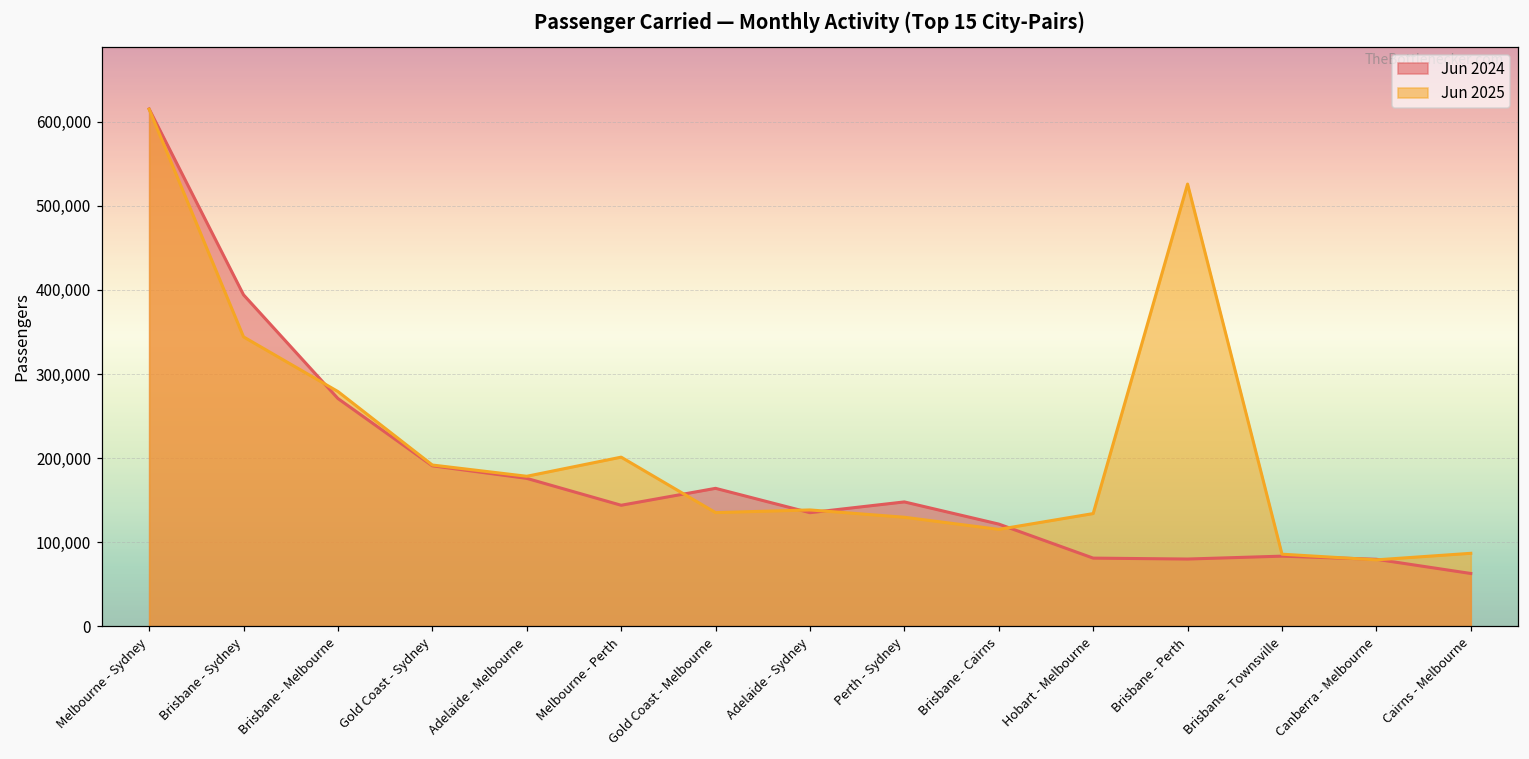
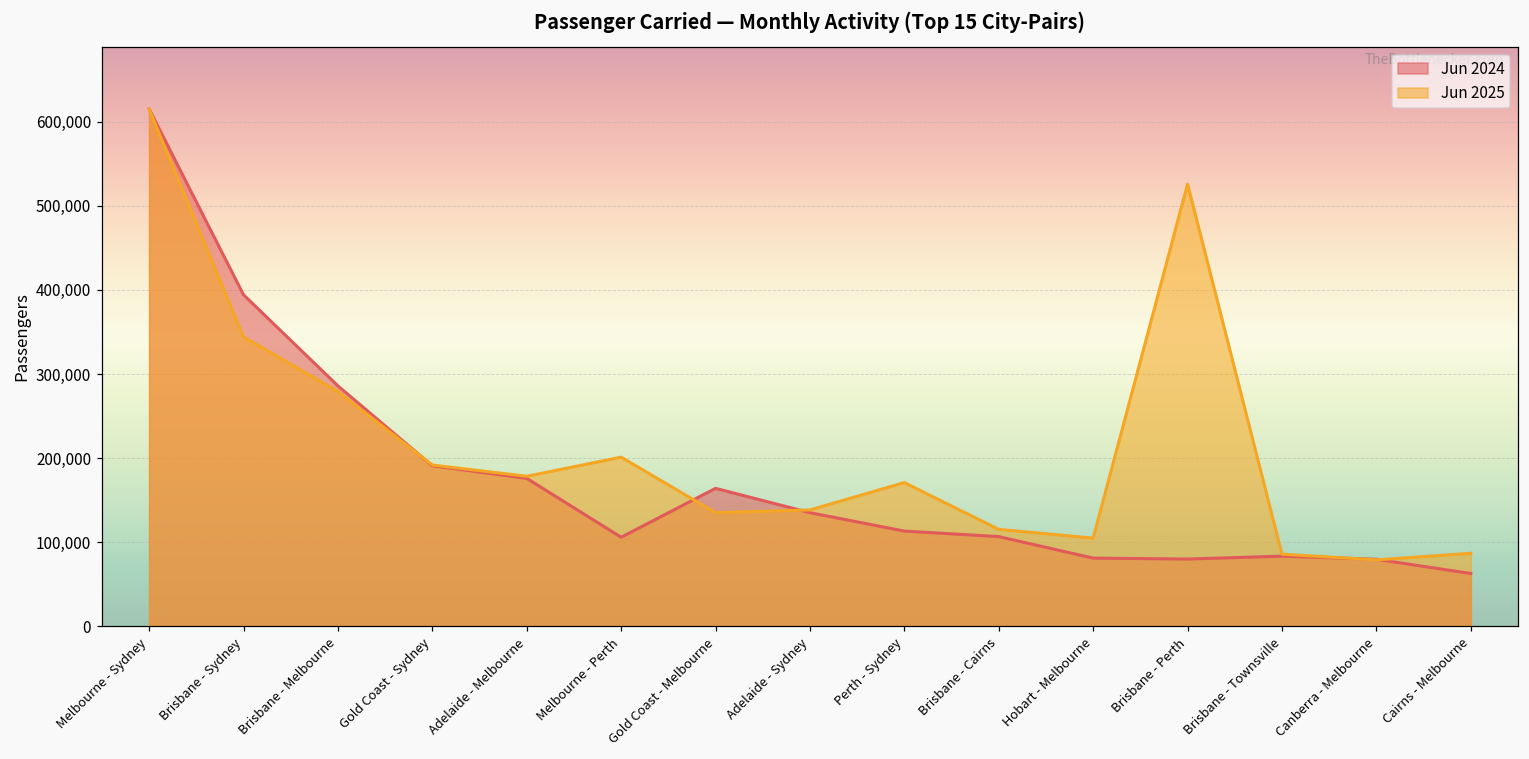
  {
    "Jun 2024": {
      "Brisbane - Sydney": "390,000",
-     "Brisbane - Melbourne": "270,000",
-     "Melbourne - Perth": "140,000",
+     "Brisbane - Melbourne": "290,000",
+     "Melbourne - Perth": "110,000",
      "Gold Coast - Melbourne": "160,000",
-     "Perth - Sydney": "150,000",
-     "Brisbane - Cairns": "120,000",
+     "Perth - Sydney": "110,000",
+     "Brisbane - Cairns": "110,000",
      "Hobart - Melbourne": "80,000",
      "Brisbane - Perth": "80,000",
      "Cairns - Melbourne": "60,000"
    },
    "Jun 2025": {
      "Brisbane - Sydney": "340,000",
      "Brisbane - Melbourne": "280,000",
      "Melbourne - Perth": "200,000",
      "Gold Coast - Melbourne": "140,000",
-     "Perth - Sydney": "130,000",
+     "Perth - Sydney": "170,000",
      "Brisbane - Cairns": "120,000",
-     "Hobart - Melbourne": "130,000",
+     "Hobart - Melbourne": "100,000",
      "Brisbane - Perth": "530,000",
      "Cairns - Melbourne": "90,000"
    }
  }
